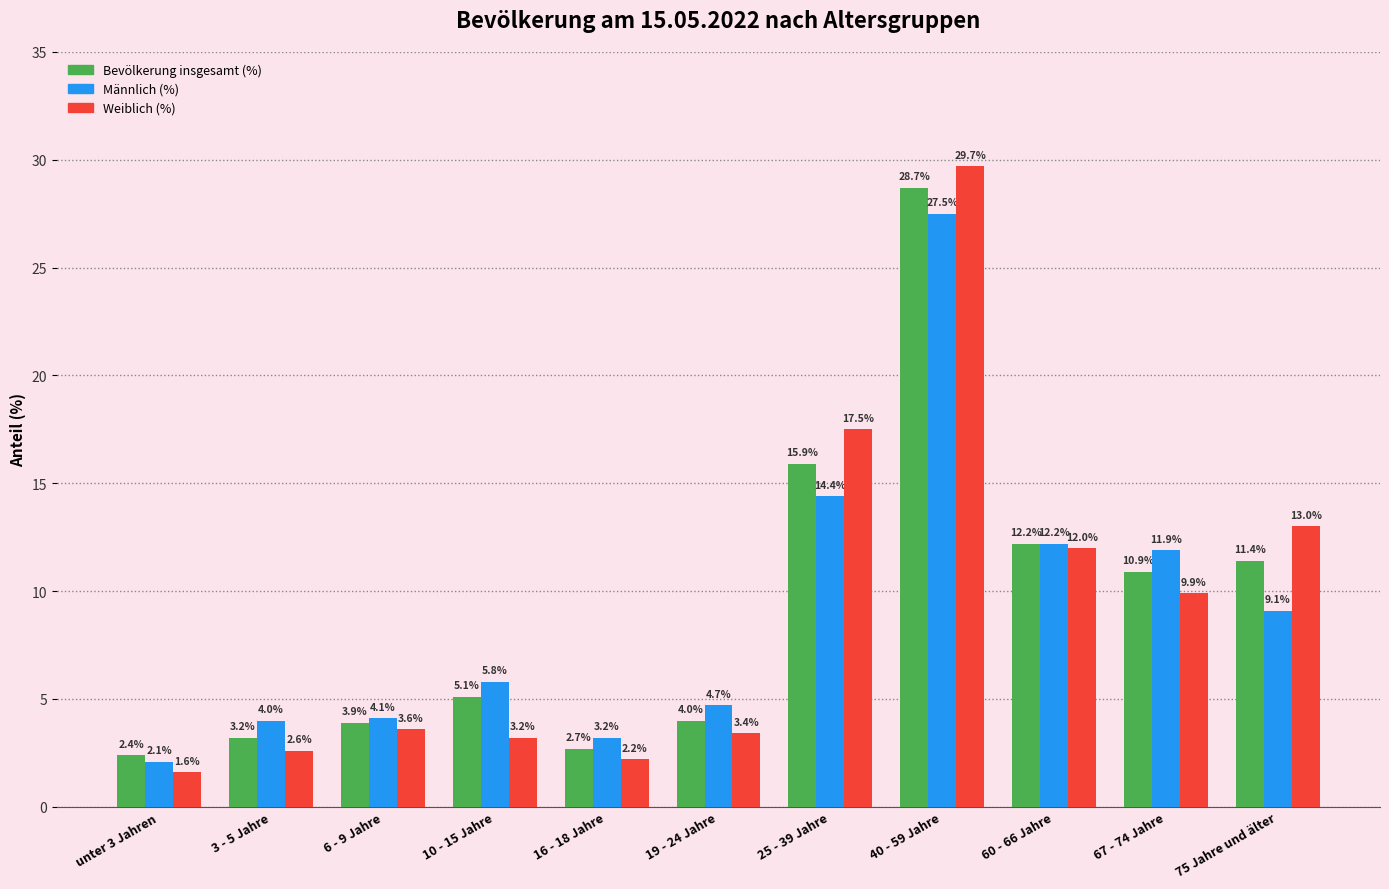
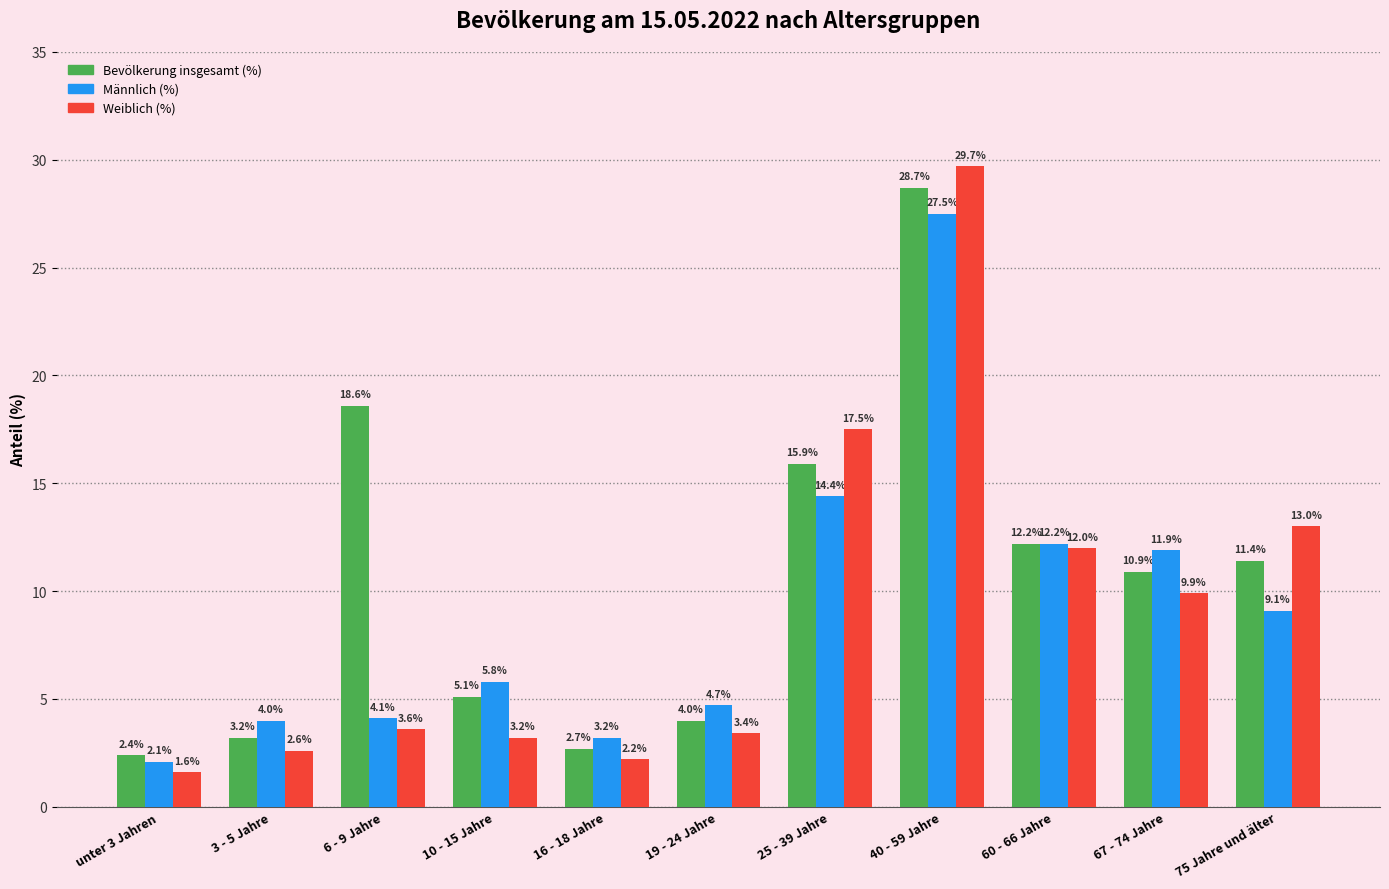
  {
    "Bevölkerung insgesamt (%)": {
      "unter 3 Jahren": "2.4%",
      "3 - 5 Jahre": "3.2%",
-     "6 - 9 Jahre": "3.9%",
+     "6 - 9 Jahre": "18.6%",
      "10 - 15 Jahre": "5.1%",
      "16 - 18 Jahre": "2.7%",
      "19 - 24 Jahre": "4.0%",
      "25 - 39 Jahre": "15.9%",
      "40 - 59 Jahre": "28.7%",
      "60 - 66 Jahre": "12.2%",
      "67 - 74 Jahre": "10.9%",
      "75 Jahre und älter": "11.4%"
    },
    "Männlich (%)": {
      "unter 3 Jahren": "2.1%",
      "3 - 5 Jahre": "4.0%",
      "6 - 9 Jahre": "4.1%",
      "10 - 15 Jahre": "5.8%",
      "16 - 18 Jahre": "3.2%",
      "19 - 24 Jahre": "4.7%",
      "25 - 39 Jahre": "14.4%",
      "40 - 59 Jahre": "27.5%",
      "60 - 66 Jahre": "12.2%",
      "67 - 74 Jahre": "11.9%",
      "75 Jahre und älter": "9.1%"
    },
    "Weiblich (%)": {
      "unter 3 Jahren": "1.6%",
      "3 - 5 Jahre": "2.6%",
      "6 - 9 Jahre": "3.6%",
      "10 - 15 Jahre": "3.2%",
      "16 - 18 Jahre": "2.2%",
      "19 - 24 Jahre": "3.4%",
      "25 - 39 Jahre": "17.5%",
      "40 - 59 Jahre": "29.7%",
      "60 - 66 Jahre": "12.0%",
      "67 - 74 Jahre": "9.9%",
      "75 Jahre und älter": "13.0%"
    }
  }
